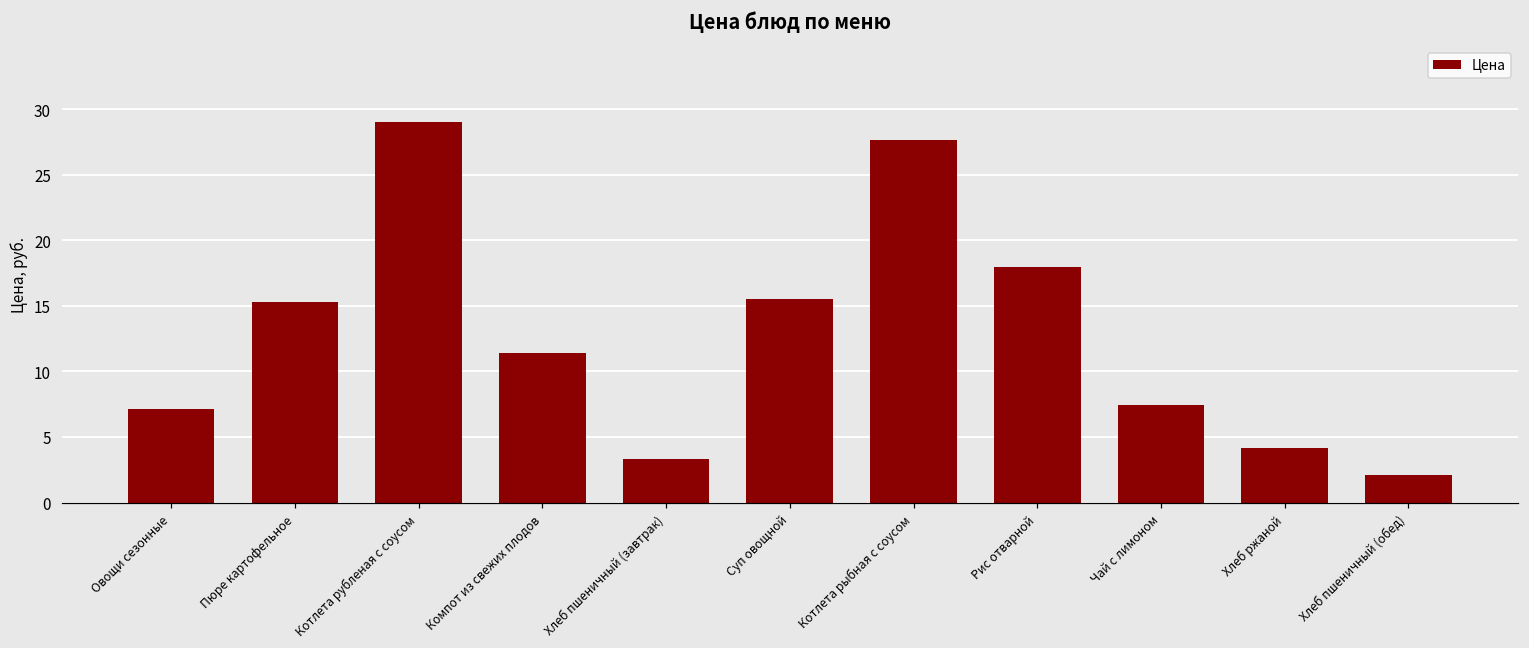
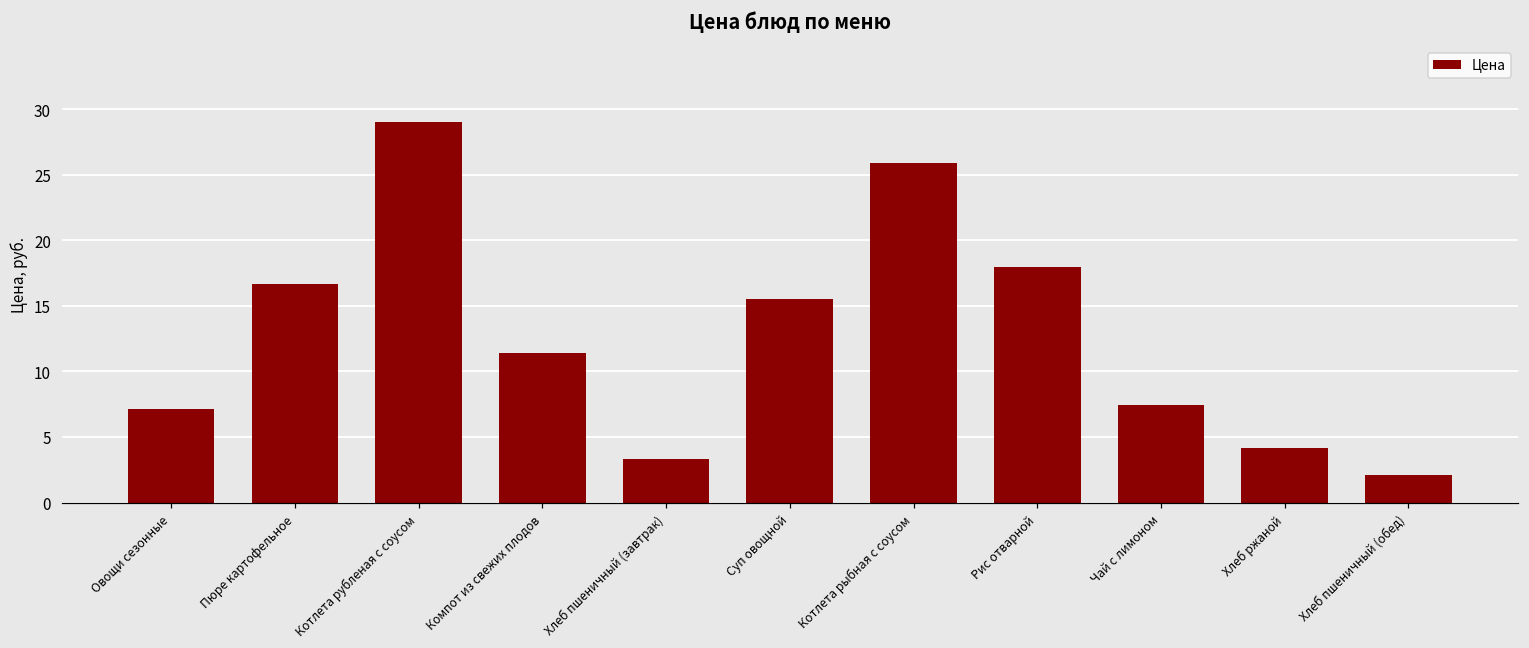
  {
    "Овощи сезонные": 7.1,
-   "Пюре картофельное": 15.3,
+   "Пюре картофельное": 16.7,
    "Котлета рубленая с соусом": 29.0,
    "Компот из свежих плодов": 11.4,
    "Хлеб пшеничный (завтрак)": 3.3,
    "Суп овощной": 15.5,
-   "Котлета рыбная с соусом": 27.6,
+   "Котлета рыбная с соусом": 25.9,
    "Рис отварной": 17.9,
    "Чай с лимоном": 7.5,
    "Хлеб ржаной": 4.2,
    "Хлеб пшеничный (обед)": 2.1
  }
